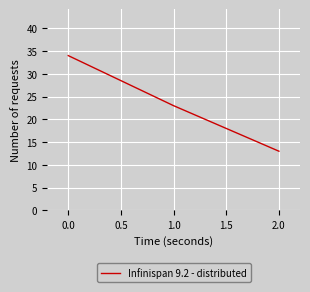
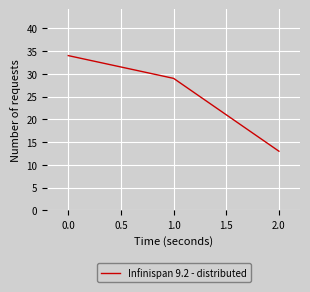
  {
    "0.0": 34,
-   "1.0": 23,
+   "1.0": 29,
    "2.0": 13
  }
